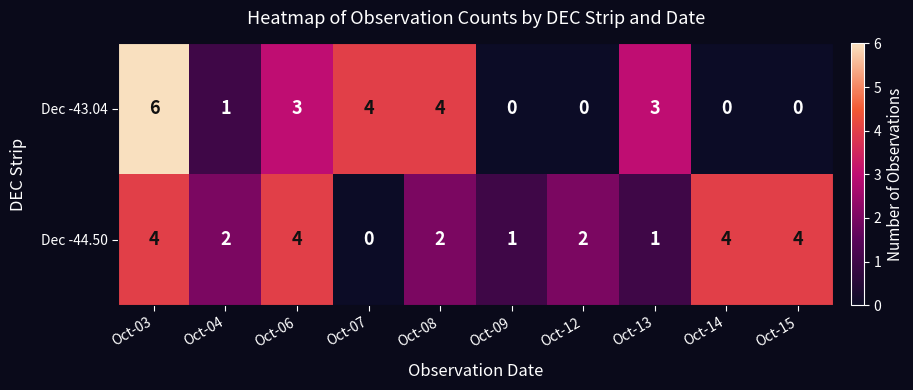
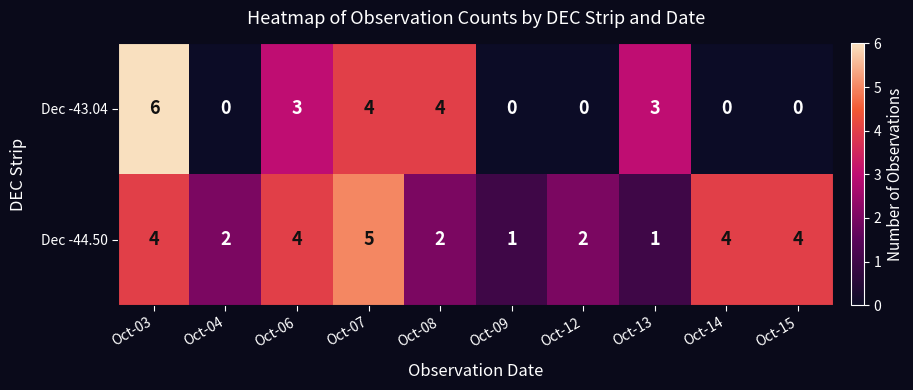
  {
    "Dec -43.04": {
      "Oct-03": 6,
-     "Oct-04": 1,
+     "Oct-04": 0,
      "Oct-06": 3,
      "Oct-07": 4,
      "Oct-08": 4,
      "Oct-09": 0,
      "Oct-12": 0,
      "Oct-13": 3,
      "Oct-14": 0,
      "Oct-15": 0
    },
    "Dec -44.50": {
      "Oct-03": 4,
      "Oct-04": 2,
      "Oct-06": 4,
-     "Oct-07": 0,
+     "Oct-07": 5,
      "Oct-08": 2,
      "Oct-09": 1,
      "Oct-12": 2,
      "Oct-13": 1,
      "Oct-14": 4,
      "Oct-15": 4
    }
  }
